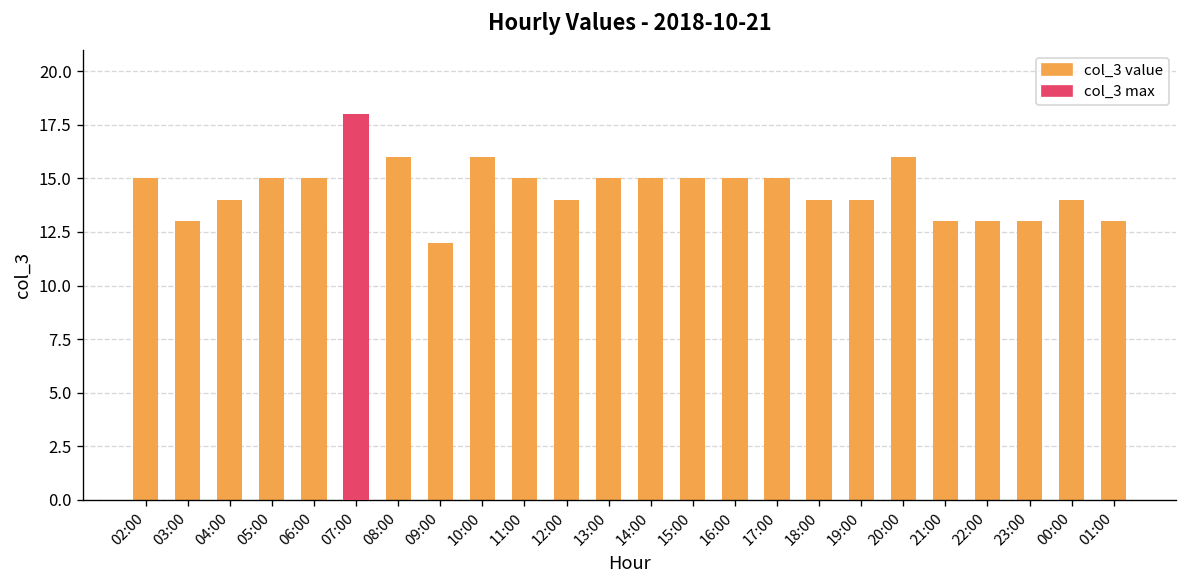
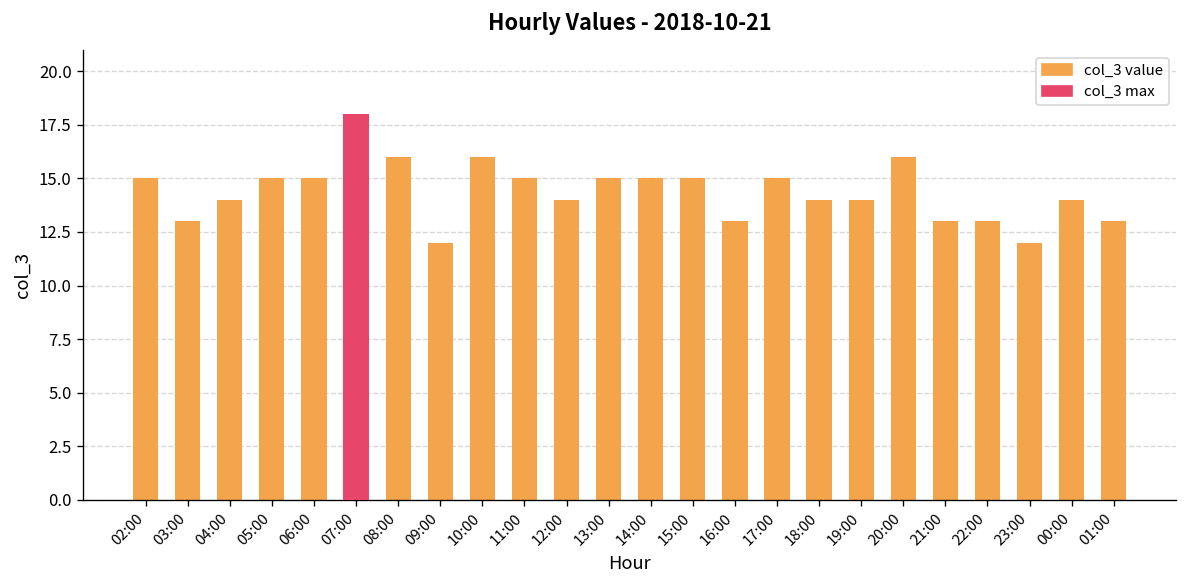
  {
    "col_3 value": {
      "02:00": 15,
      "03:00": 13,
      "04:00": 14,
      "05:00": 15,
      "06:00": 15,
      "07:00": 18,
      "08:00": 16,
      "09:00": 12,
      "10:00": 16,
      "11:00": 15,
      "12:00": 14,
      "13:00": 15,
      "14:00": 15,
      "15:00": 15,
-     "16:00": 15,
+     "16:00": 13,
      "17:00": 15,
      "18:00": 14,
      "19:00": 14,
      "20:00": 16,
      "21:00": 13,
      "22:00": 13,
-     "23:00": 13,
+     "23:00": 12,
      "00:00": 14,
      "01:00": 13
    },
    "col_3 max": {
      "07:00": 18
    }
  }
